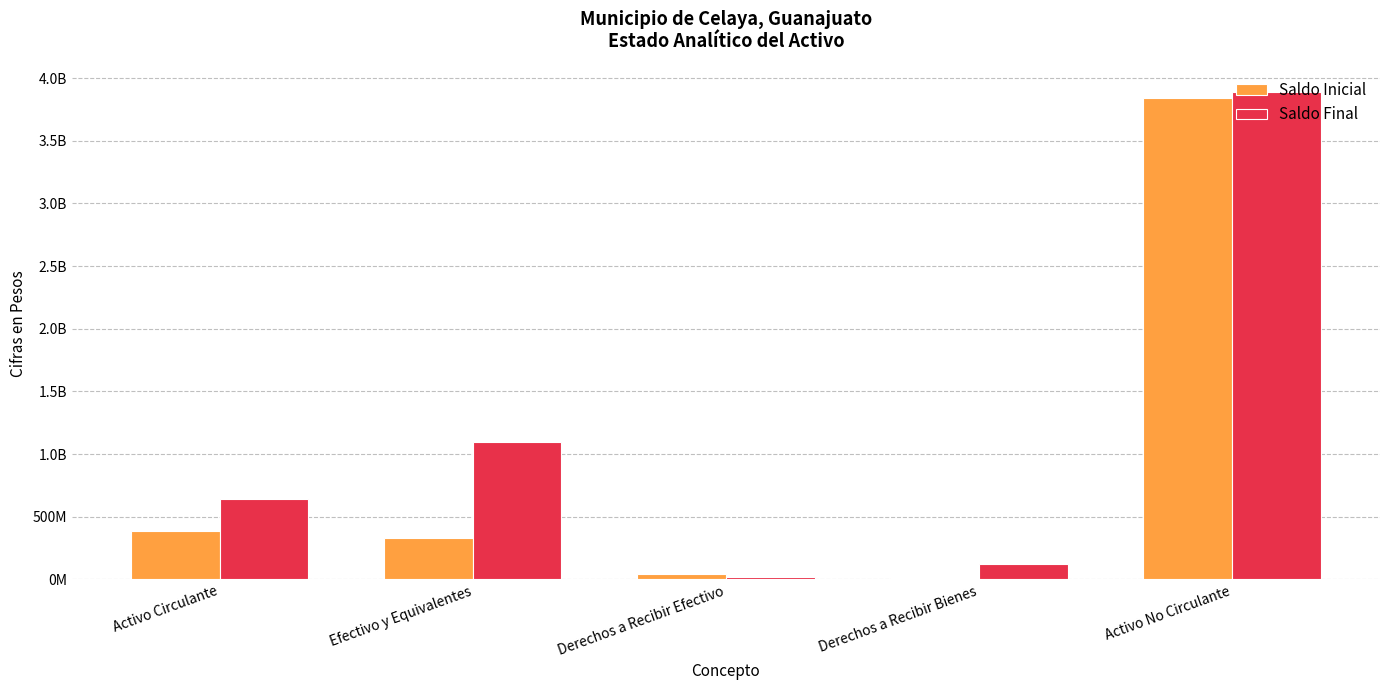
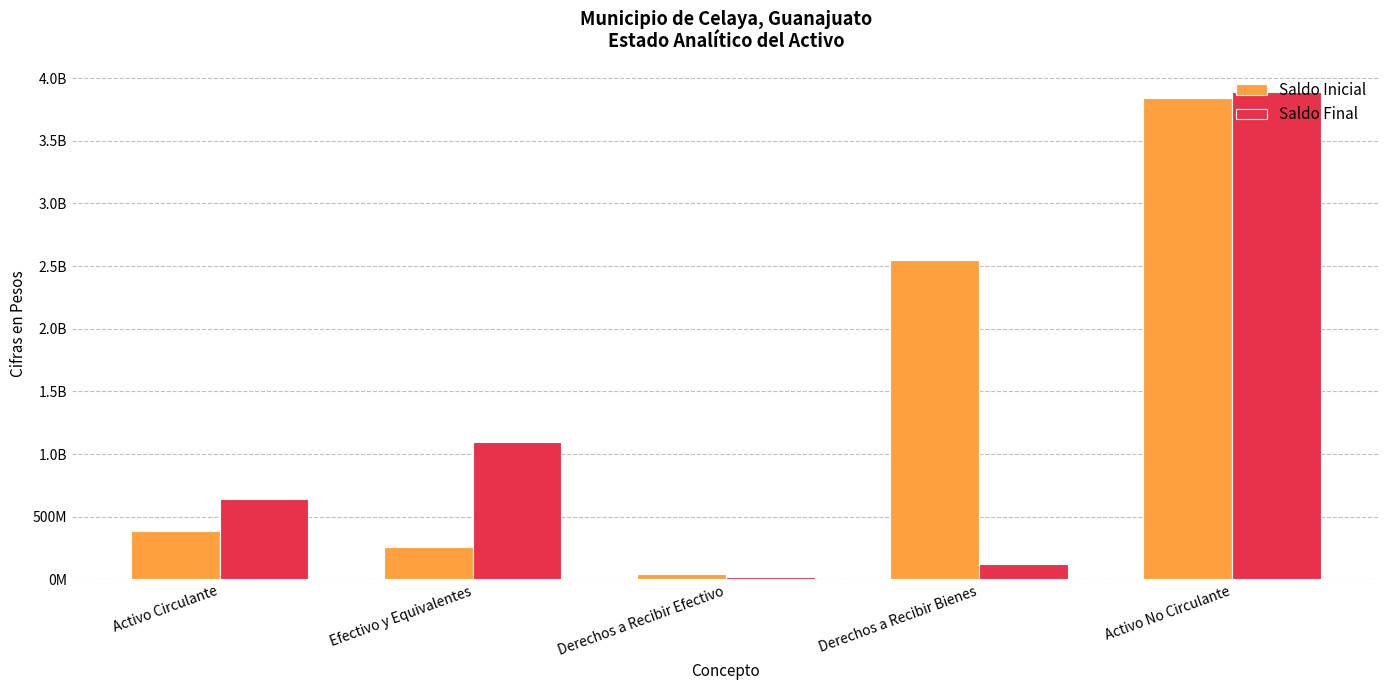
  {
    "Saldo Inicial": {
      "Activo Circulante": 380000000,
-     "Efectivo y Equivalentes": 330000000,
+     "Efectivo y Equivalentes": 260000000,
      "Derechos a Recibir Efectivo": 50000000,
-     "Derechos a Recibir Bienes": 10000000,
+     "Derechos a Recibir Bienes": 2550000000,
      "Activo No Circulante": 3840000000
    },
    "Saldo Final": {
      "Activo Circulante": 640000000,
      "Efectivo y Equivalentes": 1090000000,
      "Derechos a Recibir Efectivo": 20000000,
      "Derechos a Recibir Bienes": 120000000,
      "Activo No Circulante": 3890000000
    }
  }
